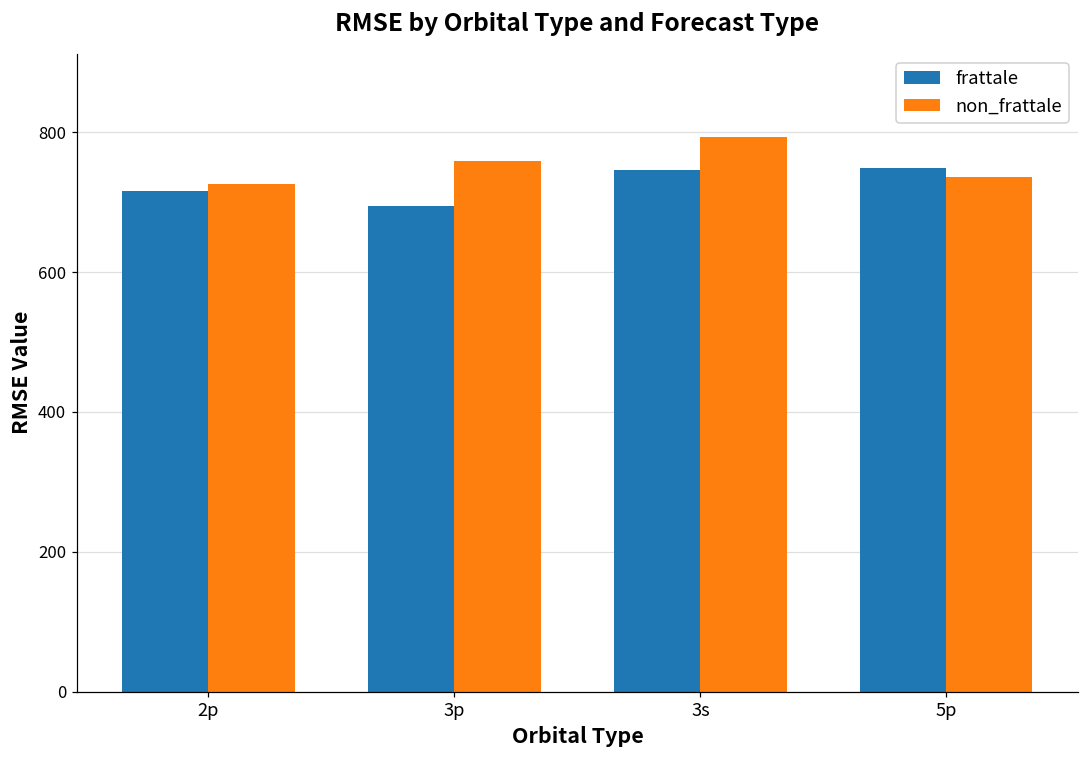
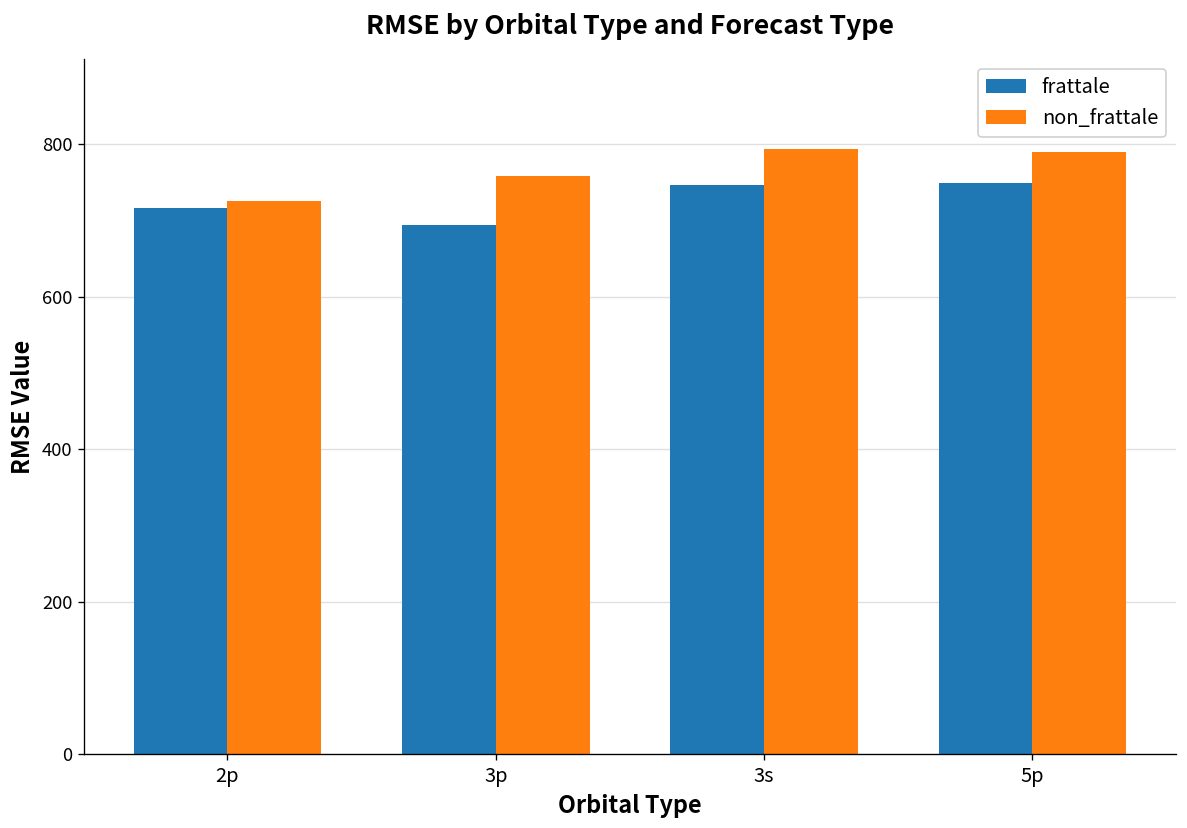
  {
    "frattale": {
      "2p": 720,
      "3p": 690,
      "3s": 750,
      "5p": 750
    },
    "non_frattale": {
      "2p": 730,
      "3p": 760,
      "3s": 790,
-     "5p": 740
+     "5p": 790
    }
  }
